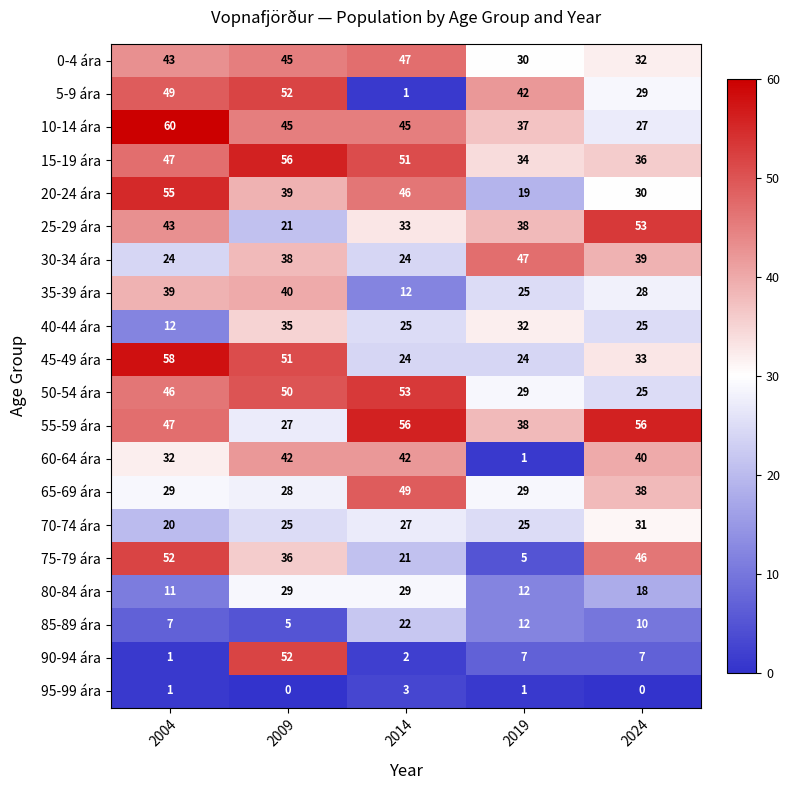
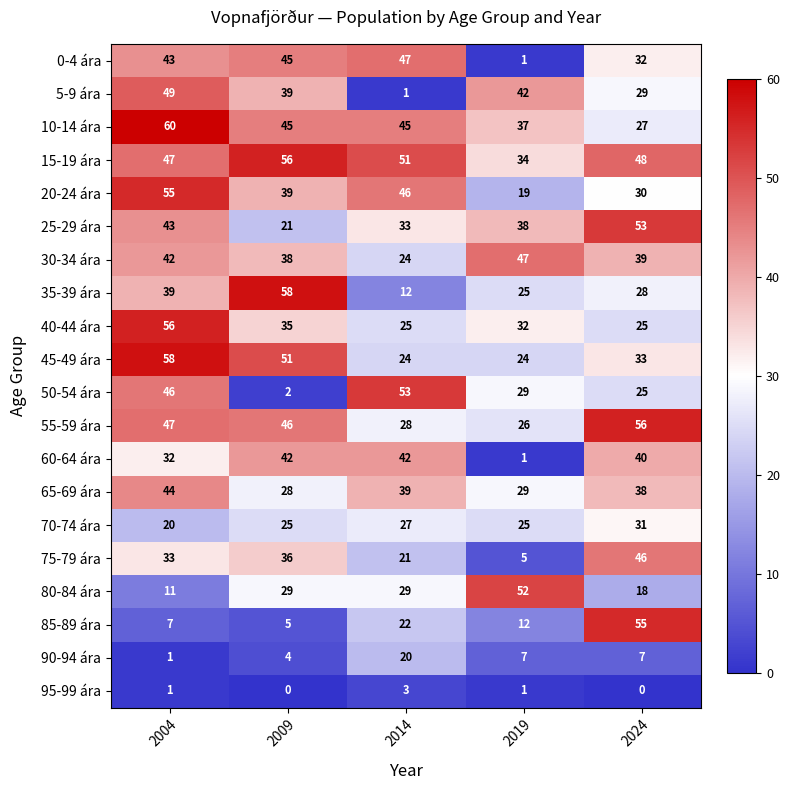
  {
    "0-4 ára": {
      "2004": 43,
      "2009": 45,
      "2014": 47,
-     "2019": 30,
+     "2019": 1,
      "2024": 32
    },
    "5-9 ára": {
      "2004": 49,
-     "2009": 52,
+     "2009": 39,
      "2014": 1,
      "2019": 42,
      "2024": 29
    },
    "10-14 ára": {
      "2004": 60,
      "2009": 45,
      "2014": 45,
      "2019": 37,
      "2024": 27
    },
    "15-19 ára": {
      "2004": 47,
      "2009": 56,
      "2014": 51,
      "2019": 34,
-     "2024": 36
+     "2024": 48
    },
    "20-24 ára": {
      "2004": 55,
      "2009": 39,
      "2014": 46,
      "2019": 19,
      "2024": 30
    },
    "25-29 ára": {
      "2004": 43,
      "2009": 21,
      "2014": 33,
      "2019": 38,
      "2024": 53
    },
    "30-34 ára": {
-     "2004": 24,
+     "2004": 42,
      "2009": 38,
      "2014": 24,
      "2019": 47,
      "2024": 39
    },
    "35-39 ára": {
      "2004": 39,
-     "2009": 40,
+     "2009": 58,
      "2014": 12,
      "2019": 25,
      "2024": 28
    },
    "40-44 ára": {
-     "2004": 12,
+     "2004": 56,
      "2009": 35,
      "2014": 25,
      "2019": 32,
      "2024": 25
    },
    "45-49 ára": {
      "2004": 58,
      "2009": 51,
      "2014": 24,
      "2019": 24,
      "2024": 33
    },
    "50-54 ára": {
      "2004": 46,
-     "2009": 50,
+     "2009": 2,
      "2014": 53,
      "2019": 29,
      "2024": 25
    },
    "55-59 ára": {
      "2004": 47,
-     "2009": 27,
-     "2014": 56,
-     "2019": 38,
+     "2009": 46,
+     "2014": 28,
+     "2019": 26,
      "2024": 56
    },
    "60-64 ára": {
      "2004": 32,
      "2009": 42,
      "2014": 42,
      "2019": 1,
      "2024": 40
    },
    "65-69 ára": {
-     "2004": 29,
+     "2004": 44,
      "2009": 28,
-     "2014": 49,
+     "2014": 39,
      "2019": 29,
      "2024": 38
    },
    "70-74 ára": {
      "2004": 20,
      "2009": 25,
      "2014": 27,
      "2019": 25,
      "2024": 31
    },
    "75-79 ára": {
-     "2004": 52,
+     "2004": 33,
      "2009": 36,
      "2014": 21,
      "2019": 5,
      "2024": 46
    },
    "80-84 ára": {
      "2004": 11,
      "2009": 29,
      "2014": 29,
-     "2019": 12,
+     "2019": 52,
      "2024": 18
    },
    "85-89 ára": {
      "2004": 7,
      "2009": 5,
      "2014": 22,
      "2019": 12,
-     "2024": 10
+     "2024": 55
    },
    "90-94 ára": {
      "2004": 1,
-     "2009": 52,
-     "2014": 2,
+     "2009": 4,
+     "2014": 20,
      "2019": 7,
      "2024": 7
    },
    "95-99 ára": {
      "2004": 1,
      "2009": 0,
      "2014": 3,
      "2019": 1,
      "2024": 0
    }
  }
